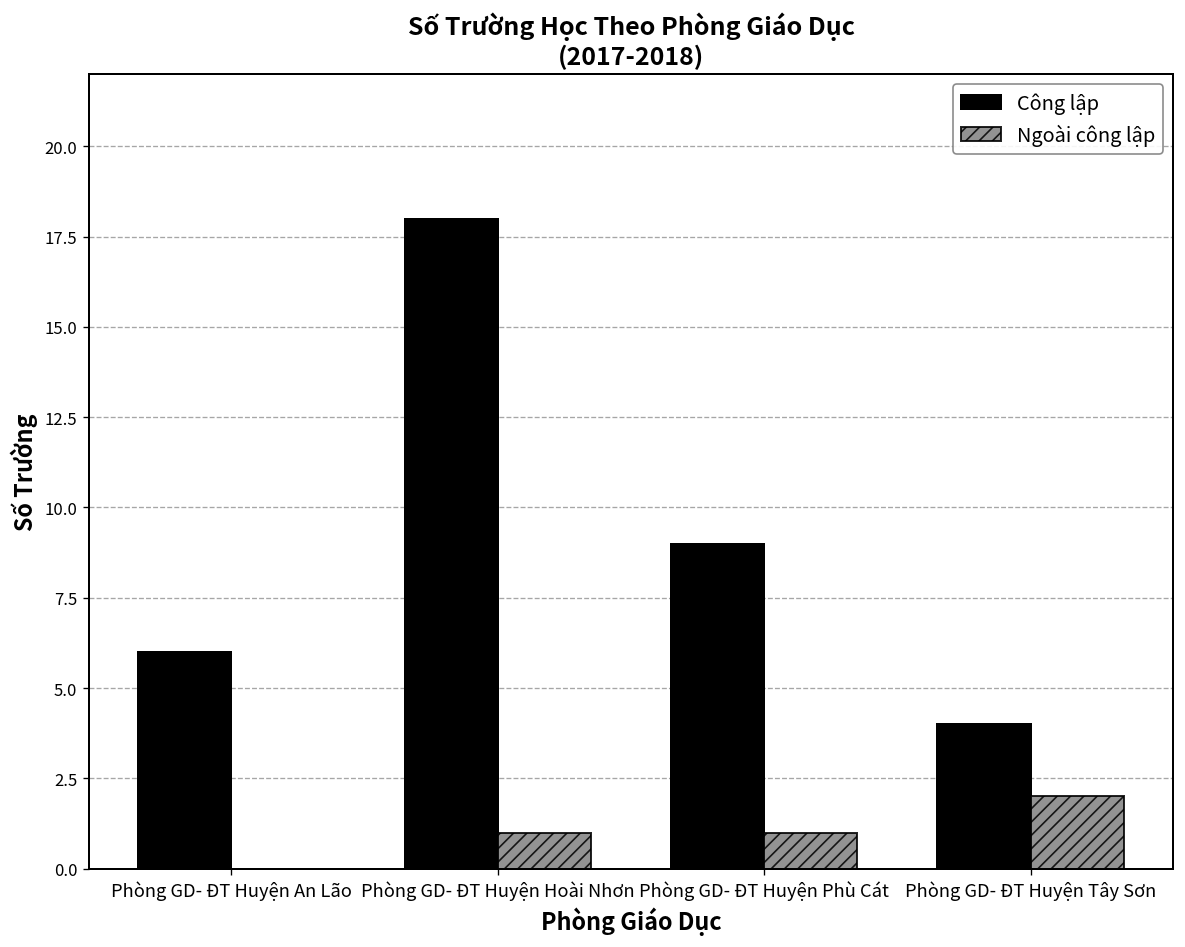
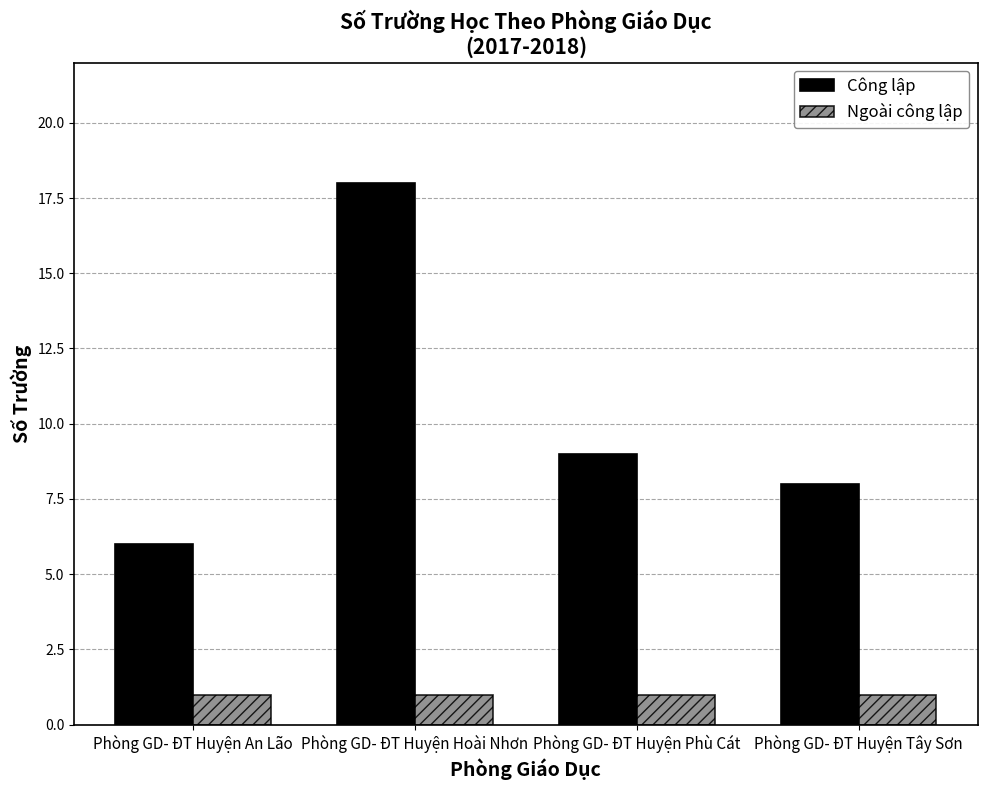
  {
    "Công lập": {
      "Phòng GD- ĐT Huyện An Lão": 6,
      "Phòng GD- ĐT Huyện Hoài Nhơn": 18,
      "Phòng GD- ĐT Huyện Phù Cát": 9,
-     "Phòng GD- ĐT Huyện Tây Sơn": 4
+     "Phòng GD- ĐT Huyện Tây Sơn": 8
    },
    "Ngoài công lập": {
-     "Phòng GD- ĐT Huyện An Lão": 0,
+     "Phòng GD- ĐT Huyện An Lão": 1,
      "Phòng GD- ĐT Huyện Hoài Nhơn": 1,
      "Phòng GD- ĐT Huyện Phù Cát": 1,
-     "Phòng GD- ĐT Huyện Tây Sơn": 2
+     "Phòng GD- ĐT Huyện Tây Sơn": 1
    }
  }
